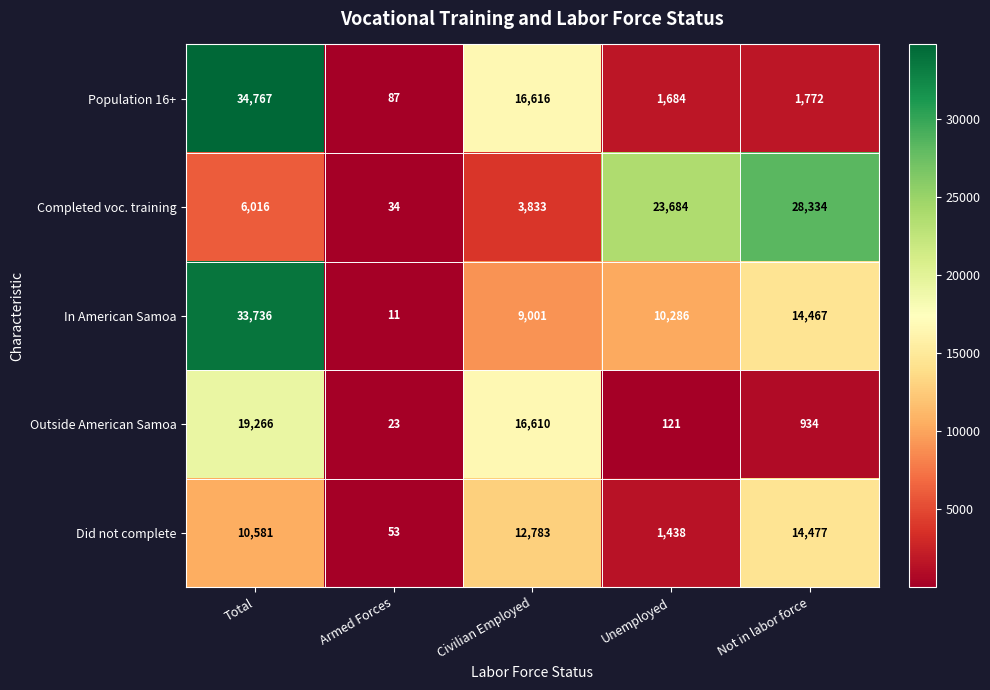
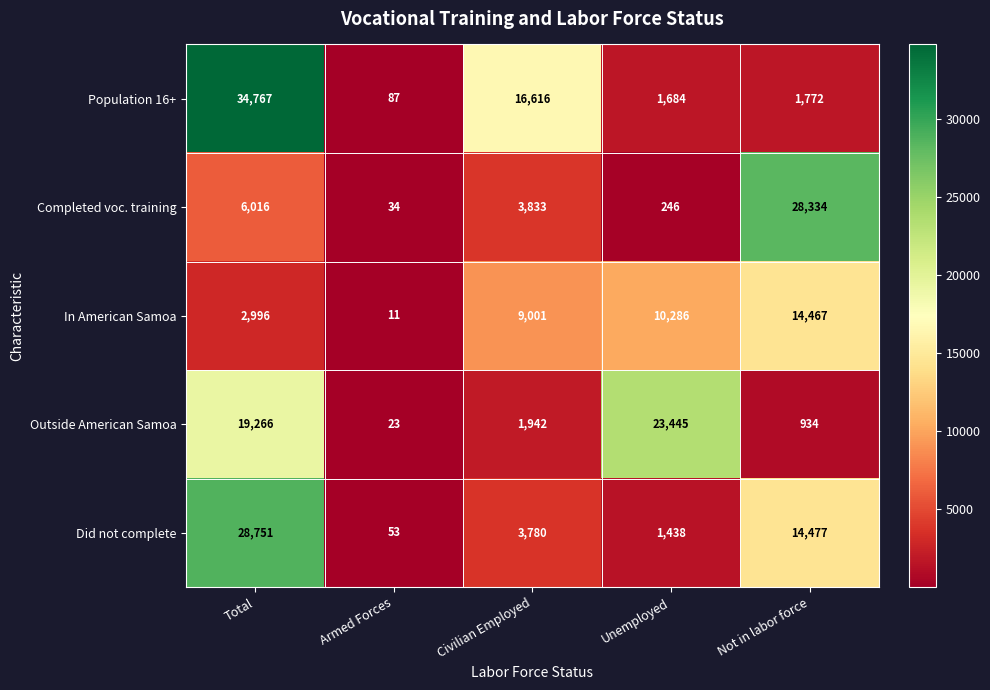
  {
    "Population 16+": {
      "Total": "34,767",
      "Armed Forces": "87",
      "Civilian Employed": "16,616",
      "Unemployed": "1,684",
      "Not in labor force": "1,772"
    },
    "Completed voc. training": {
      "Total": "6,016",
      "Armed Forces": "34",
      "Civilian Employed": "3,833",
-     "Unemployed": "23,684",
+     "Unemployed": "246",
      "Not in labor force": "28,334"
    },
    "In American Samoa": {
-     "Total": "33,736",
+     "Total": "2,996",
      "Armed Forces": "11",
      "Civilian Employed": "9,001",
      "Unemployed": "10,286",
      "Not in labor force": "14,467"
    },
    "Outside American Samoa": {
      "Total": "19,266",
      "Armed Forces": "23",
-     "Civilian Employed": "16,610",
-     "Unemployed": "121",
+     "Civilian Employed": "1,942",
+     "Unemployed": "23,445",
      "Not in labor force": "934"
    },
    "Did not complete": {
-     "Total": "10,581",
+     "Total": "28,751",
      "Armed Forces": "53",
-     "Civilian Employed": "12,783",
+     "Civilian Employed": "3,780",
      "Unemployed": "1,438",
      "Not in labor force": "14,477"
    }
  }
